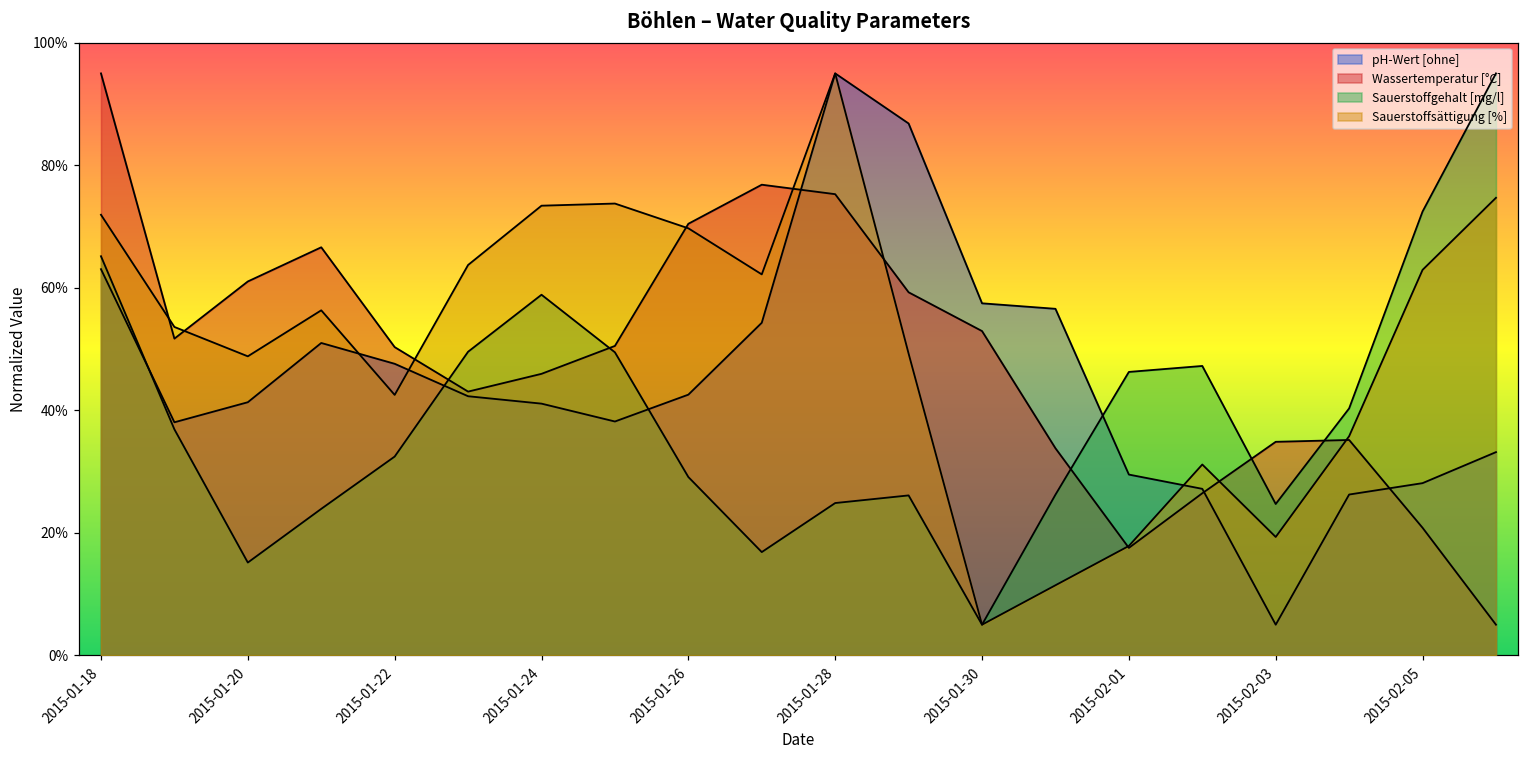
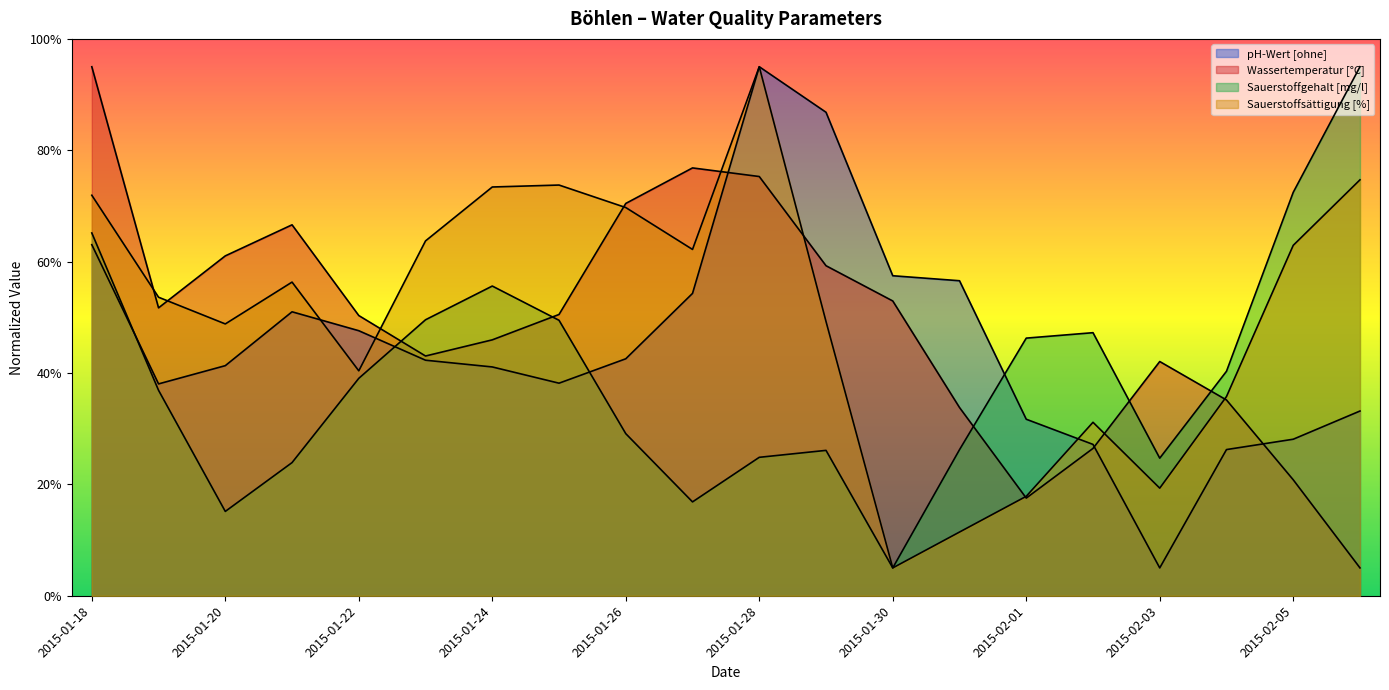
  {
    "pH-Wert [ohne]": {
      "2015-01-18": "63%",
      "2015-01-20": "41%",
      "2015-01-22": "48%",
      "2015-01-24": "41%",
      "2015-01-26": "43%",
      "2015-01-30": "57%",
-     "2015-02-01": "30%",
+     "2015-02-01": "32%",
      "2015-02-03": "5%",
      "2015-02-05": "28%"
    },
    "Wassertemperatur [°C]": {
      "2015-01-18": "95%",
      "2015-01-20": "61%",
      "2015-01-22": "50%",
      "2015-01-24": "46%",
      "2015-01-26": "70%",
      "2015-01-28": "75%",
      "2015-01-30": "53%",
-     "2015-02-03": "35%",
+     "2015-02-03": "42%",
      "2015-02-05": "21%"
    },
    "Sauerstoffgehalt [mg/l]": {
      "2015-01-18": "65%",
      "2015-01-20": "15%",
-     "2015-01-22": "32%",
-     "2015-01-24": "59%",
+     "2015-01-22": "39%",
+     "2015-01-24": "56%",
      "2015-01-26": "29%",
      "2015-01-28": "25%",
      "2015-02-01": "46%",
      "2015-02-03": "25%",
      "2015-02-05": "72%"
    },
    "Sauerstoffsättigung [%]": {
      "2015-01-18": "72%",
      "2015-01-20": "49%",
-     "2015-01-22": "43%",
+     "2015-01-22": "40%",
      "2015-01-24": "73%",
      "2015-01-26": "70%",
      "2015-02-03": "19%",
      "2015-02-05": "63%"
    }
  }
